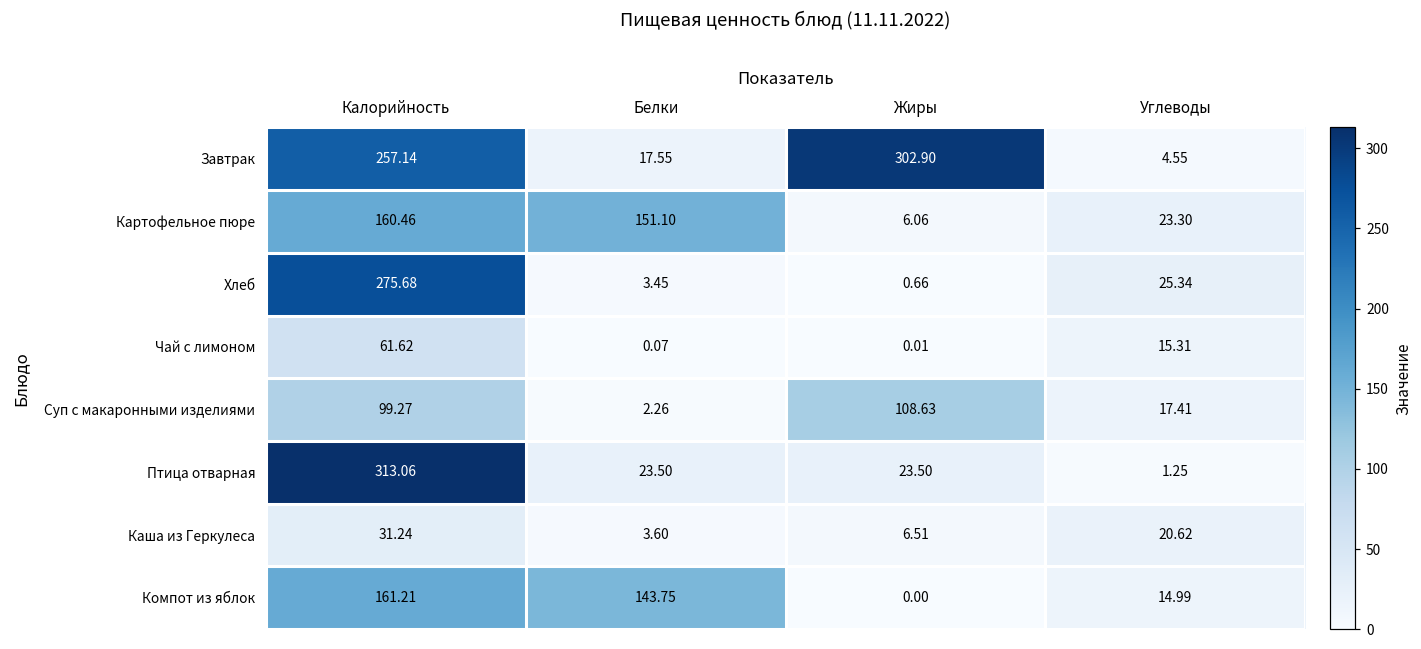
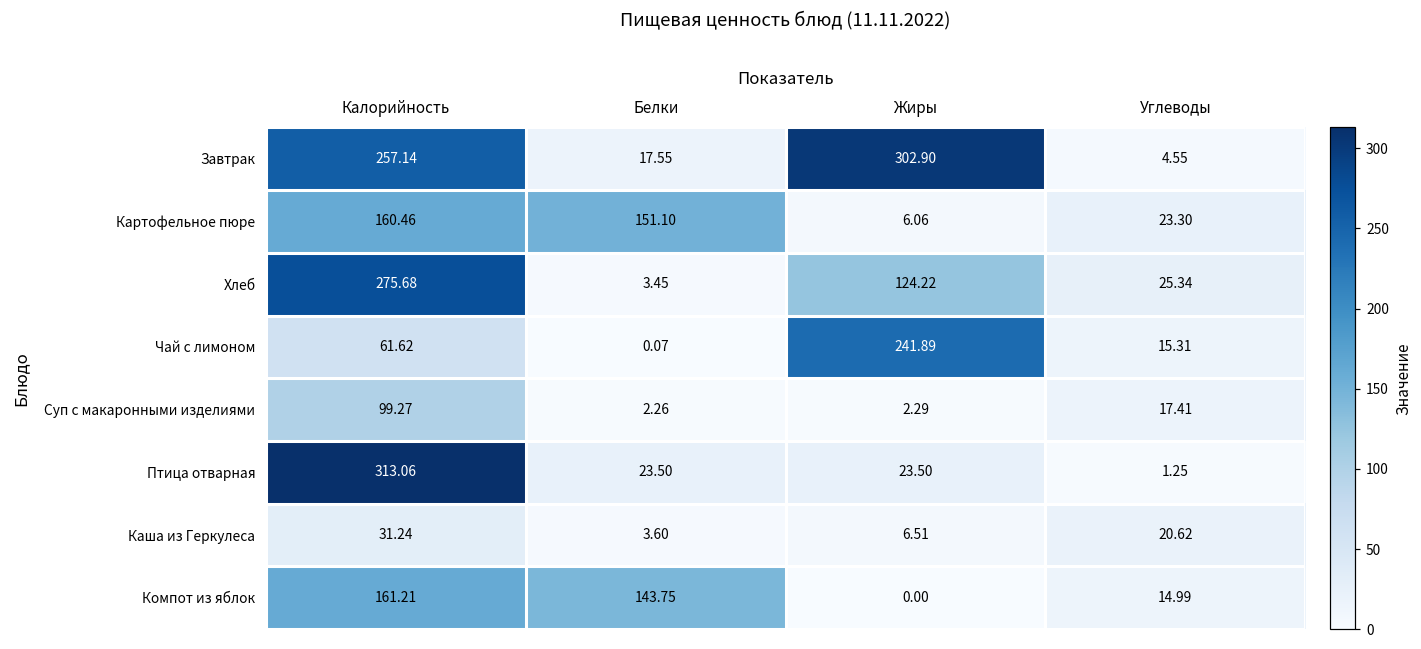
  {
    "Завтрак": {
      "Калорийность": 257.14,
      "Белки": 17.55,
      "Жиры": 302.90,
      "Углеводы": 4.55
    },
    "Картофельное пюре": {
      "Калорийность": 160.46,
      "Белки": 151.10,
      "Жиры": 6.06,
      "Углеводы": 23.30
    },
    "Хлеб": {
      "Калорийность": 275.68,
      "Белки": 3.45,
-     "Жиры": 0.66,
+     "Жиры": 124.22,
      "Углеводы": 25.34
    },
    "Чай с лимоном": {
      "Калорийность": 61.62,
      "Белки": 0.07,
-     "Жиры": 0.01,
+     "Жиры": 241.89,
      "Углеводы": 15.31
    },
    "Суп с макаронными изделиями": {
      "Калорийность": 99.27,
      "Белки": 2.26,
-     "Жиры": 108.63,
+     "Жиры": 2.29,
      "Углеводы": 17.41
    },
    "Птица отварная": {
      "Калорийность": 313.06,
      "Белки": 23.50,
      "Жиры": 23.50,
      "Углеводы": 1.25
    },
    "Каша из Геркулеса": {
      "Калорийность": 31.24,
      "Белки": 3.60,
      "Жиры": 6.51,
      "Углеводы": 20.62
    },
    "Компот из яблок": {
      "Калорийность": 161.21,
      "Белки": 143.75,
      "Жиры": 0.00,
      "Углеводы": 14.99
    }
  }
